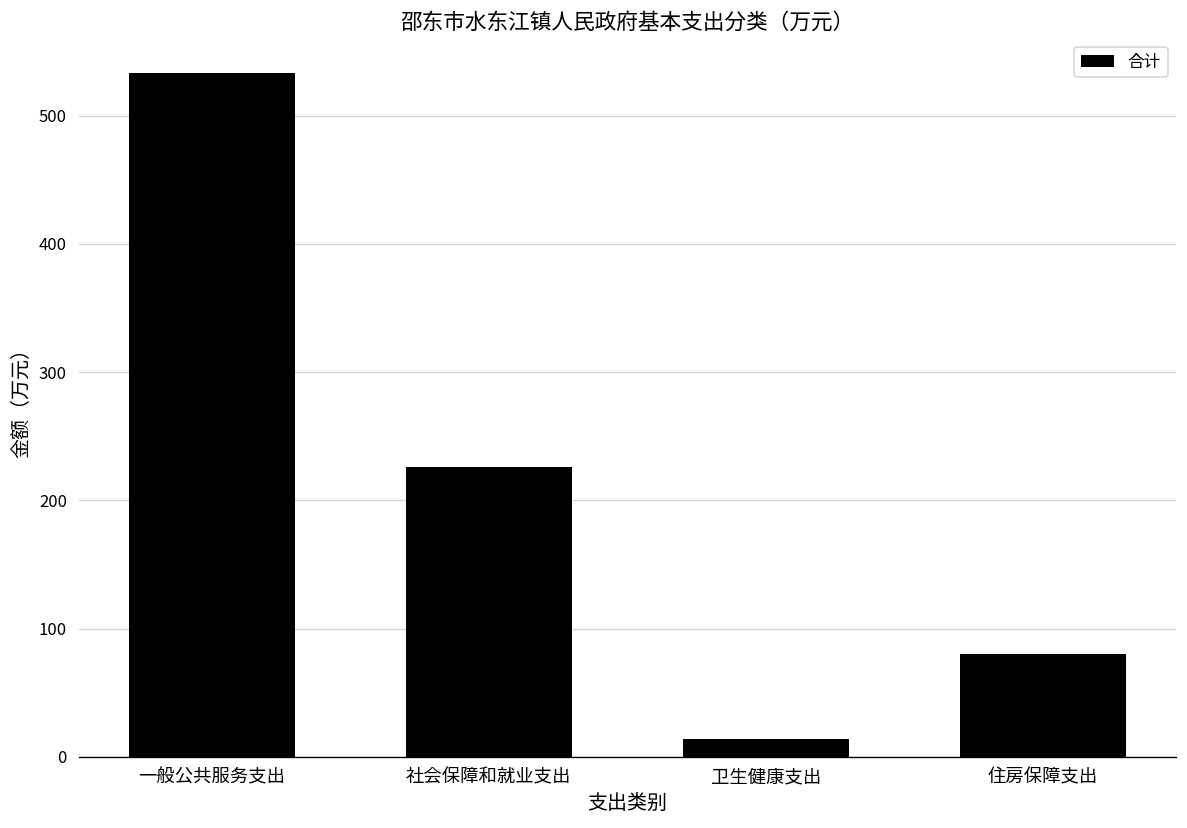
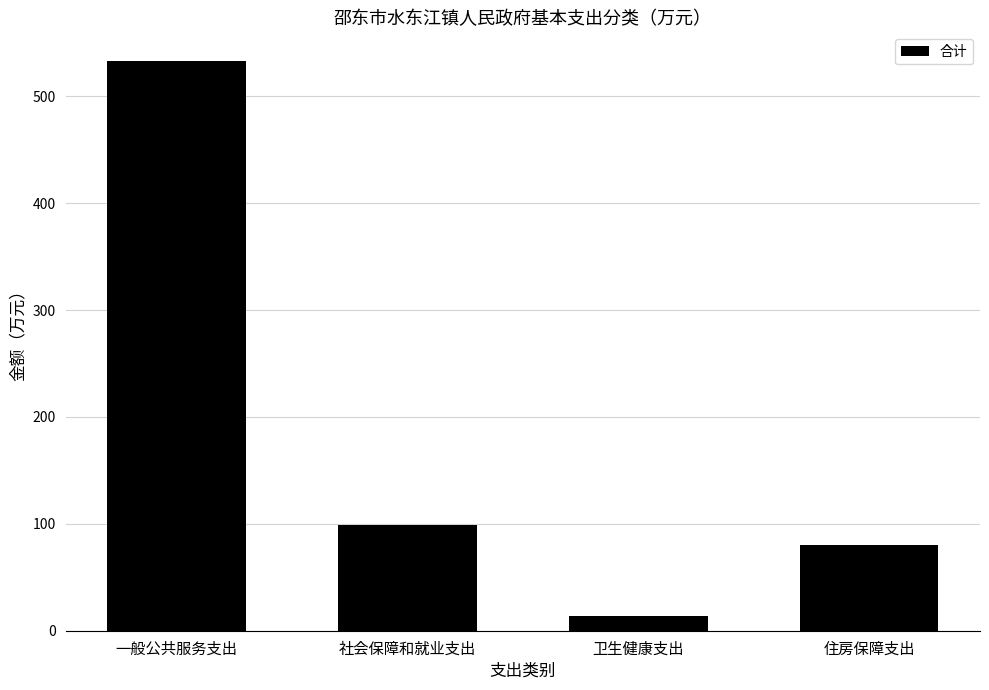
  {
    "一般公共服务支出": 533,
-   "社会保障和就业支出": 226,
+   "社会保障和就业支出": 99,
    "卫生健康支出": 14,
    "住房保障支出": 80
  }
